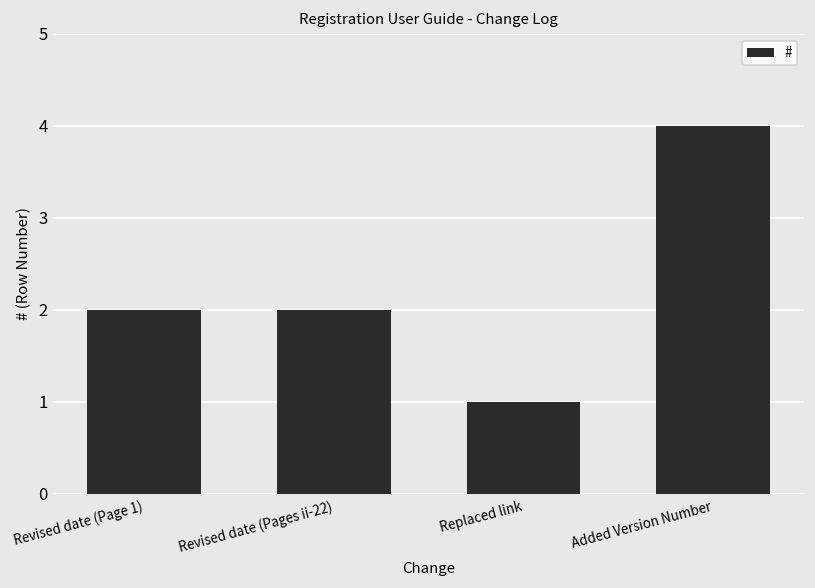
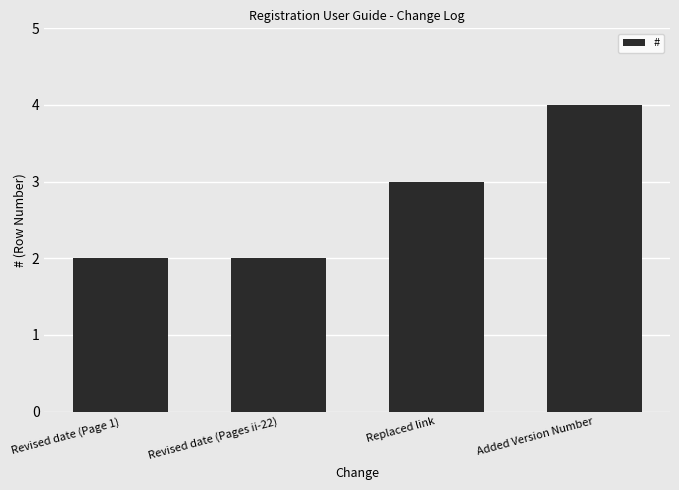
  {
    "Revised date (Page 1)": 2,
    "Revised date (Pages ii-22)": 2,
-   "Replaced link": 1,
+   "Replaced link": 3,
    "Added Version Number": 4
  }
